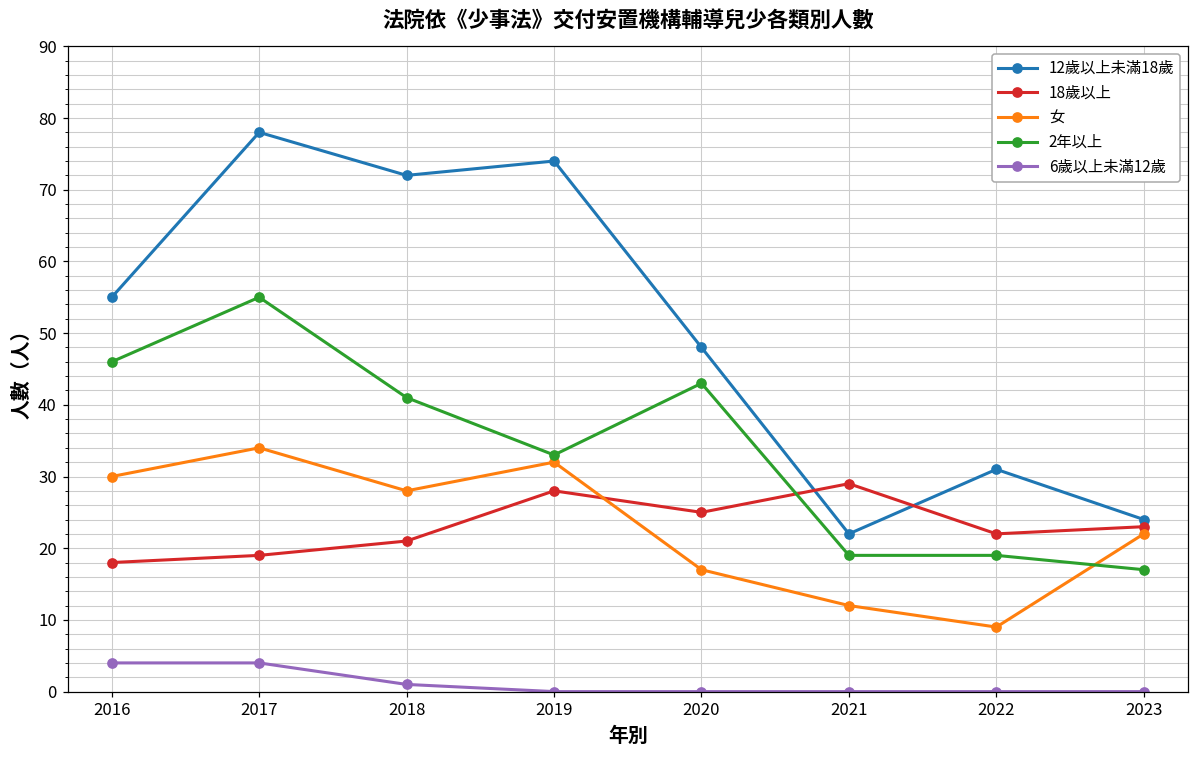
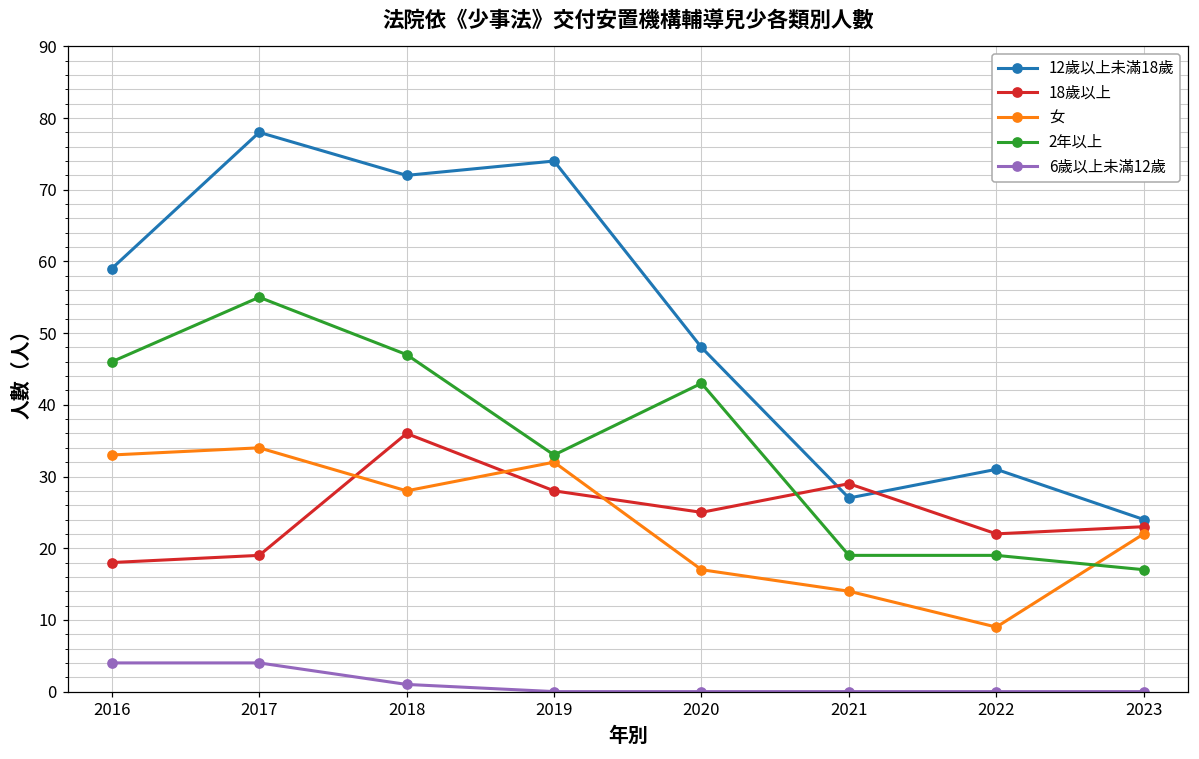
  {
    "12歲以上未滿18歲": {
-     "2016": 55,
+     "2016": 59,
      "2017": 78,
      "2018": 72,
      "2019": 74,
      "2020": 48,
-     "2021": 22,
+     "2021": 27,
      "2022": 31,
      "2023": 24
    },
    "18歲以上": {
      "2016": 18,
      "2017": 19,
-     "2018": 21,
+     "2018": 36,
      "2019": 28,
      "2020": 25,
      "2021": 29,
      "2022": 22,
      "2023": 23
    },
    "女": {
-     "2016": 30,
+     "2016": 33,
      "2017": 34,
      "2018": 28,
      "2019": 32,
      "2020": 17,
-     "2021": 12,
+     "2021": 14,
      "2022": 9,
      "2023": 22
    },
    "2年以上": {
      "2016": 46,
      "2017": 55,
-     "2018": 41,
+     "2018": 47,
      "2019": 33,
      "2020": 43,
      "2021": 19,
      "2022": 19,
      "2023": 17
    },
    "6歲以上未滿12歲": {
      "2016": 4,
      "2017": 4,
      "2018": 1,
      "2019": 0,
      "2020": 0,
      "2021": 0,
      "2022": 0,
      "2023": 0
    }
  }
